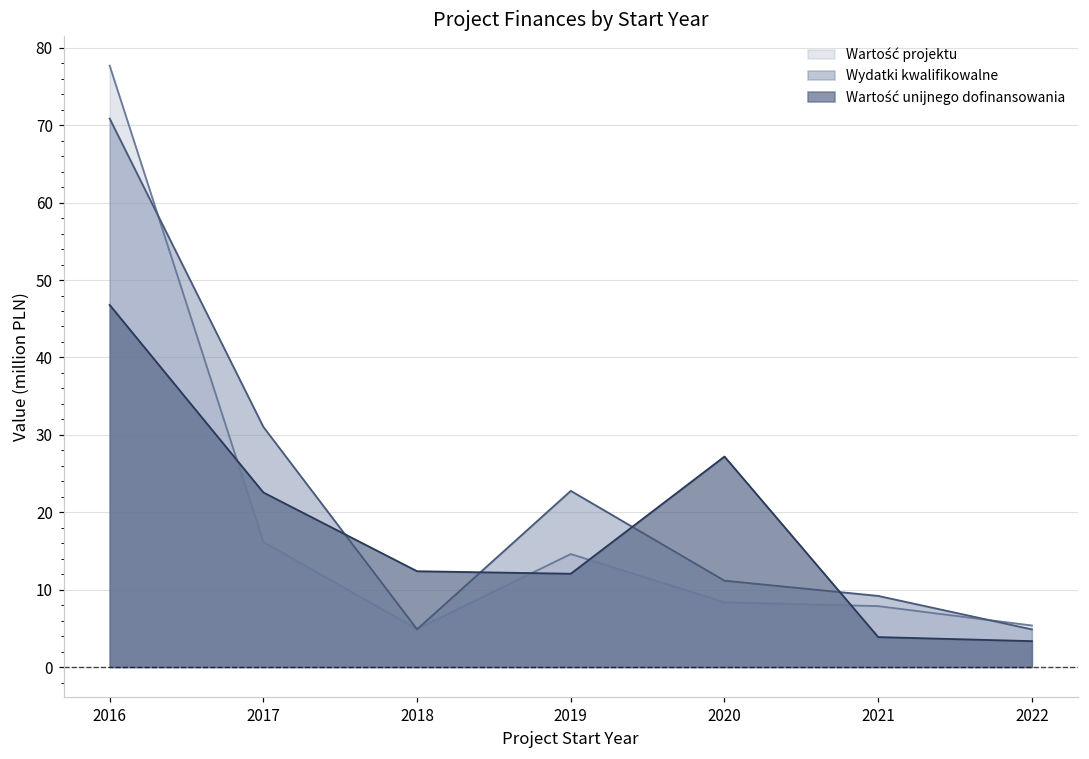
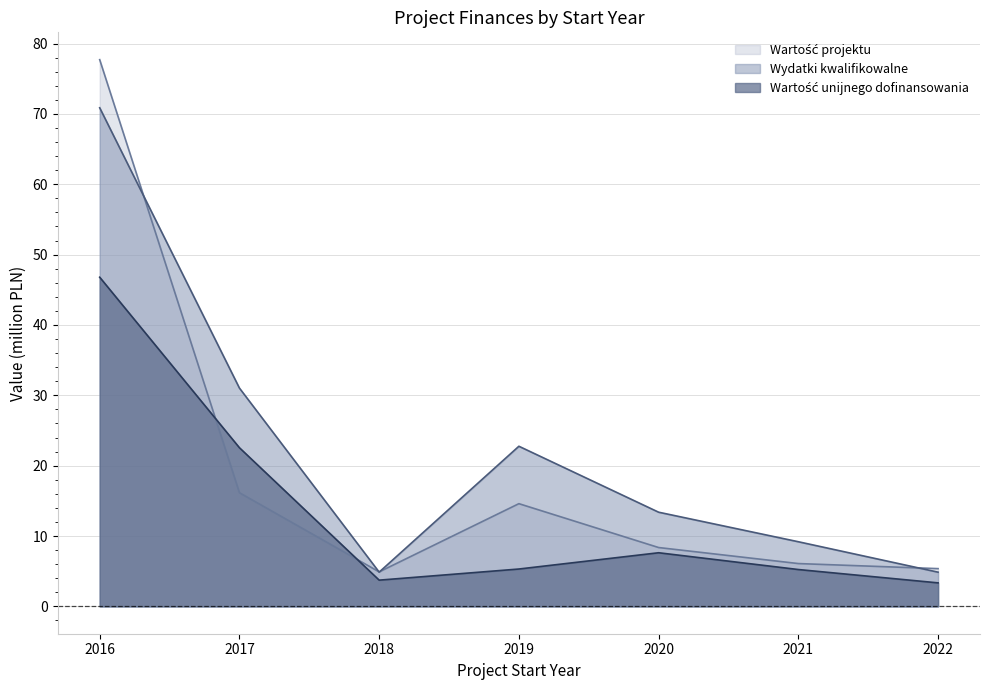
  {
    "Wartość projektu": {
      "2016": 78,
      "2017": 16,
      "2019": 15,
      "2020": 8,
-     "2021": 8,
+     "2021": 6,
      "2022": 5
    },
    "Wydatki kwalifikowalne": {
      "2016": 71,
      "2017": 31,
      "2019": 23,
-     "2020": 11,
+     "2020": 13,
      "2021": 9,
      "2022": 5
    },
    "Wartość unijnego dofinansowania": {
      "2016": 47,
      "2017": 23,
-     "2018": 12,
-     "2019": 12,
-     "2020": 27,
-     "2021": 4,
+     "2018": 4,
+     "2019": 5,
+     "2020": 8,
+     "2021": 5,
      "2022": 3
    }
  }
